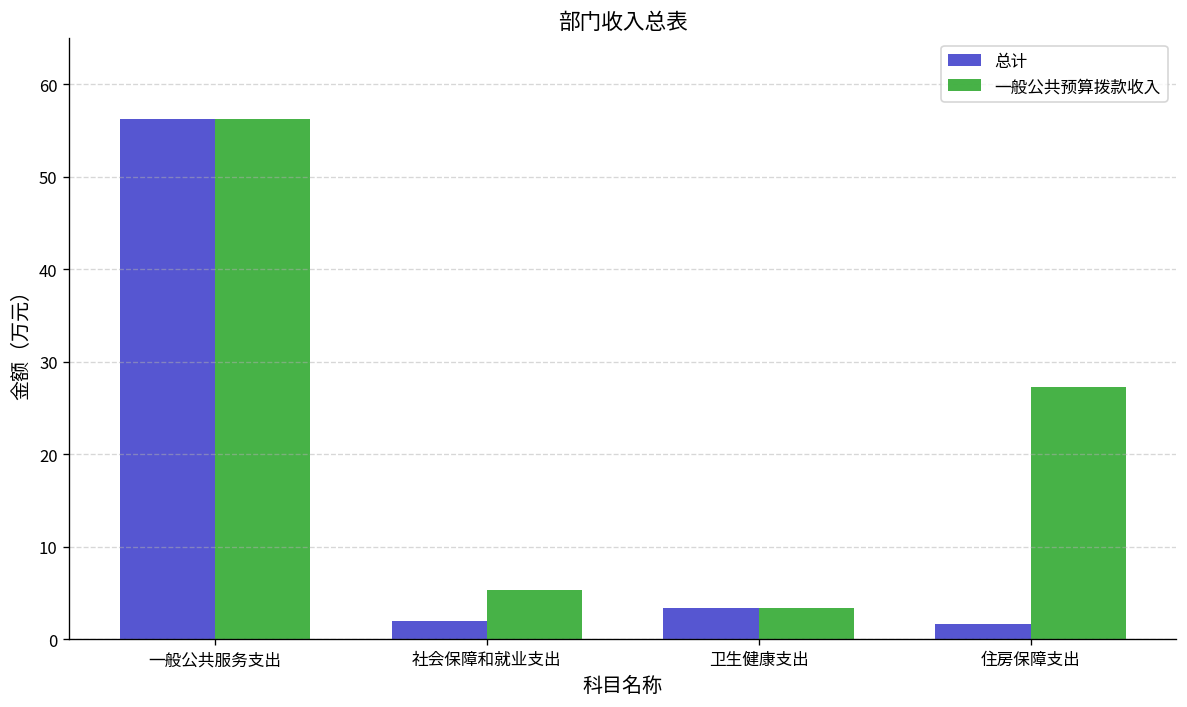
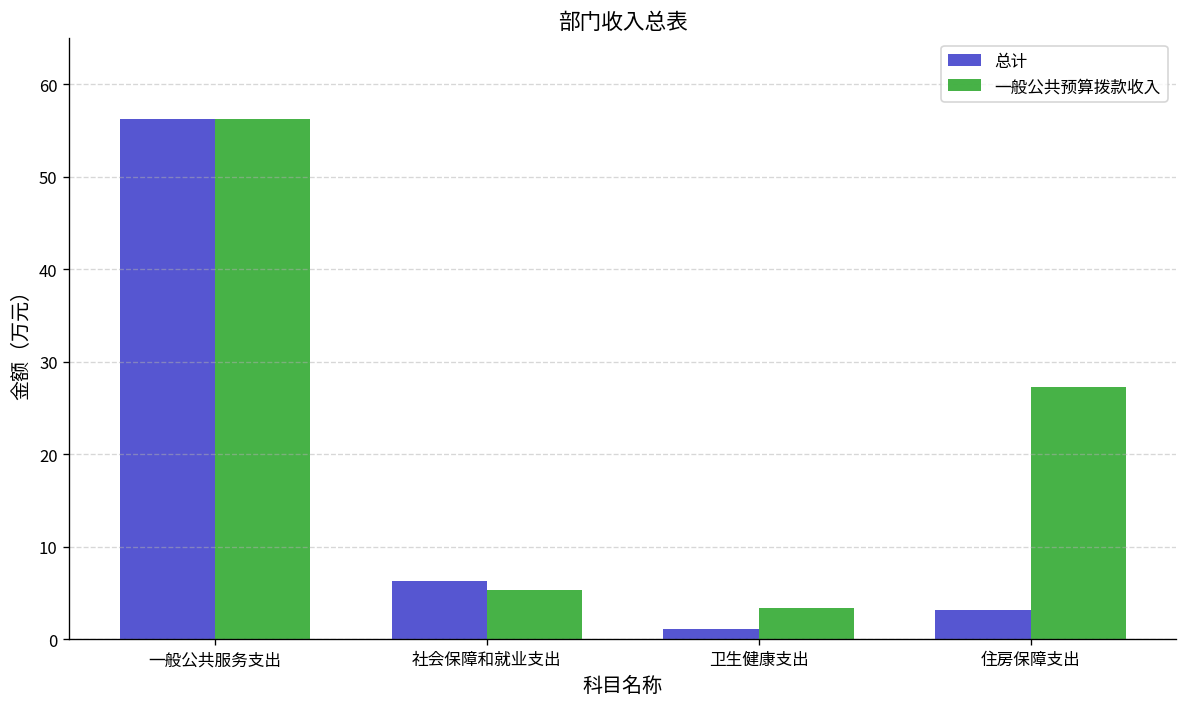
  {
    "总计": {
      "一般公共服务支出": 56,
-     "社会保障和就业支出": 2,
-     "卫生健康支出": 3,
-     "住房保障支出": 2
+     "社会保障和就业支出": 6,
+     "卫生健康支出": 1,
+     "住房保障支出": 3
    },
    "一般公共预算拨款收入": {
      "一般公共服务支出": 56,
      "社会保障和就业支出": 5,
      "卫生健康支出": 3,
      "住房保障支出": 27
    }
  }
